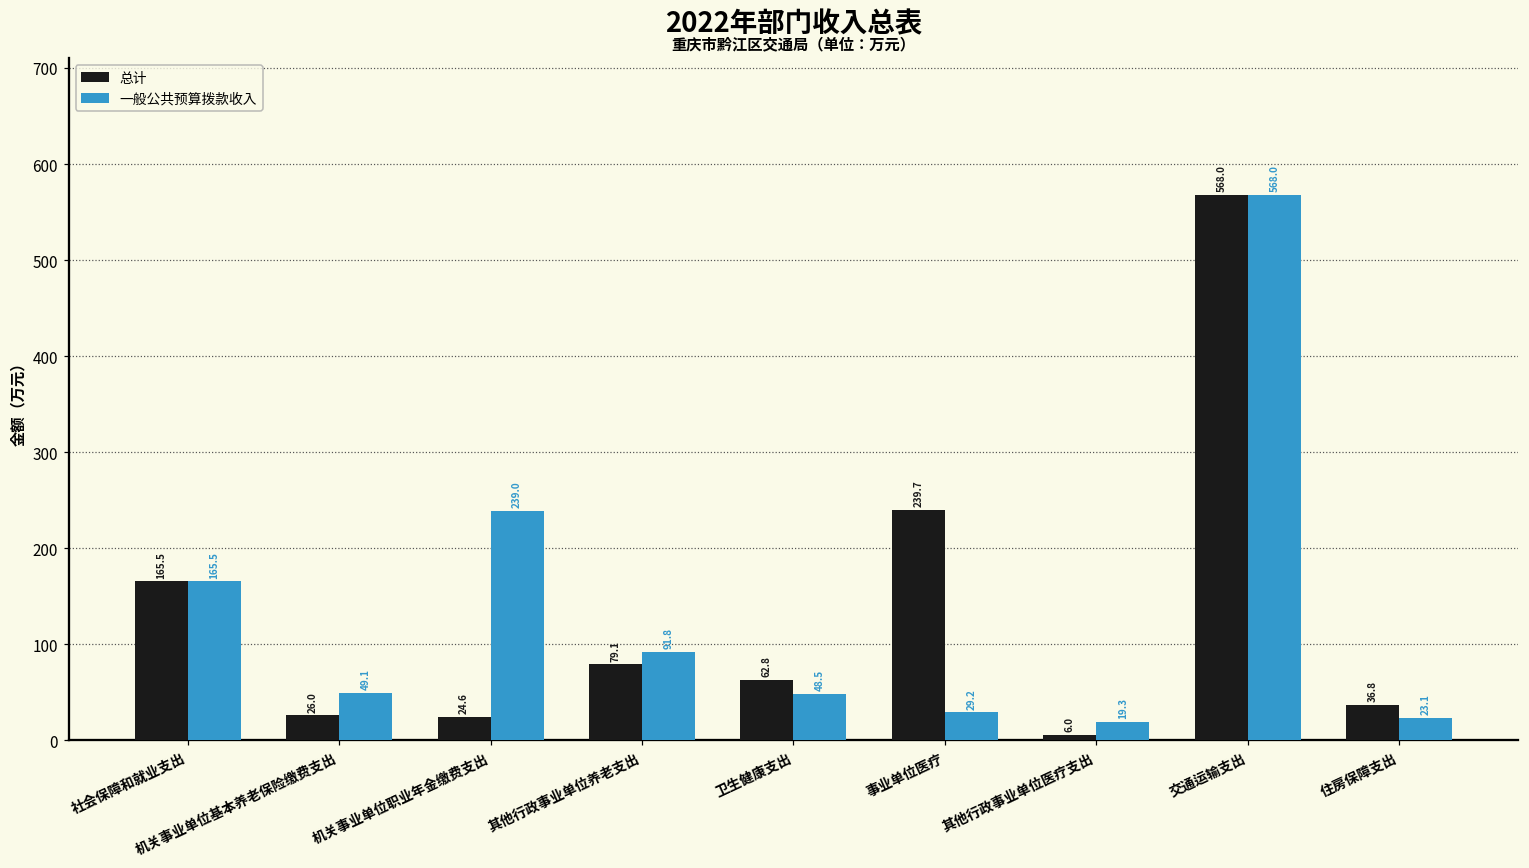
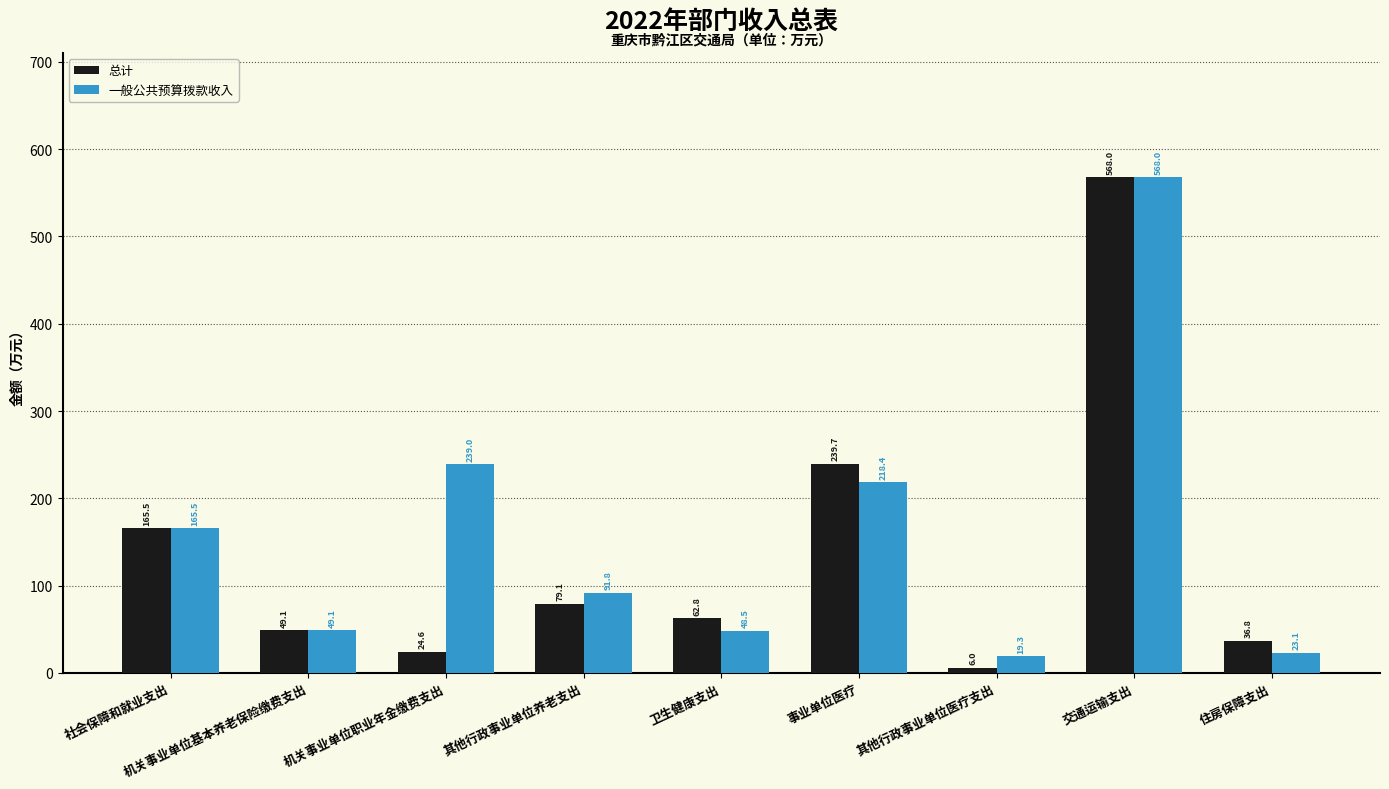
  {
    "总计": {
      "社会保障和就业支出": 165.5,
-     "机关事业单位基本养老保险缴费支出": 26.0,
+     "机关事业单位基本养老保险缴费支出": 49.1,
      "机关事业单位职业年金缴费支出": 24.6,
      "其他行政事业单位养老支出": 79.1,
      "卫生健康支出": 62.8,
      "事业单位医疗": 239.7,
      "其他行政事业单位医疗支出": 6.0,
      "交通运输支出": 568.0,
      "住房保障支出": 36.8
    },
    "一般公共预算拨款收入": {
      "社会保障和就业支出": 165.5,
      "机关事业单位基本养老保险缴费支出": 49.1,
      "机关事业单位职业年金缴费支出": 239.0,
      "其他行政事业单位养老支出": 91.8,
      "卫生健康支出": 48.5,
-     "事业单位医疗": 29.2,
+     "事业单位医疗": 218.4,
      "其他行政事业单位医疗支出": 19.3,
      "交通运输支出": 568.0,
      "住房保障支出": 23.1
    }
  }
